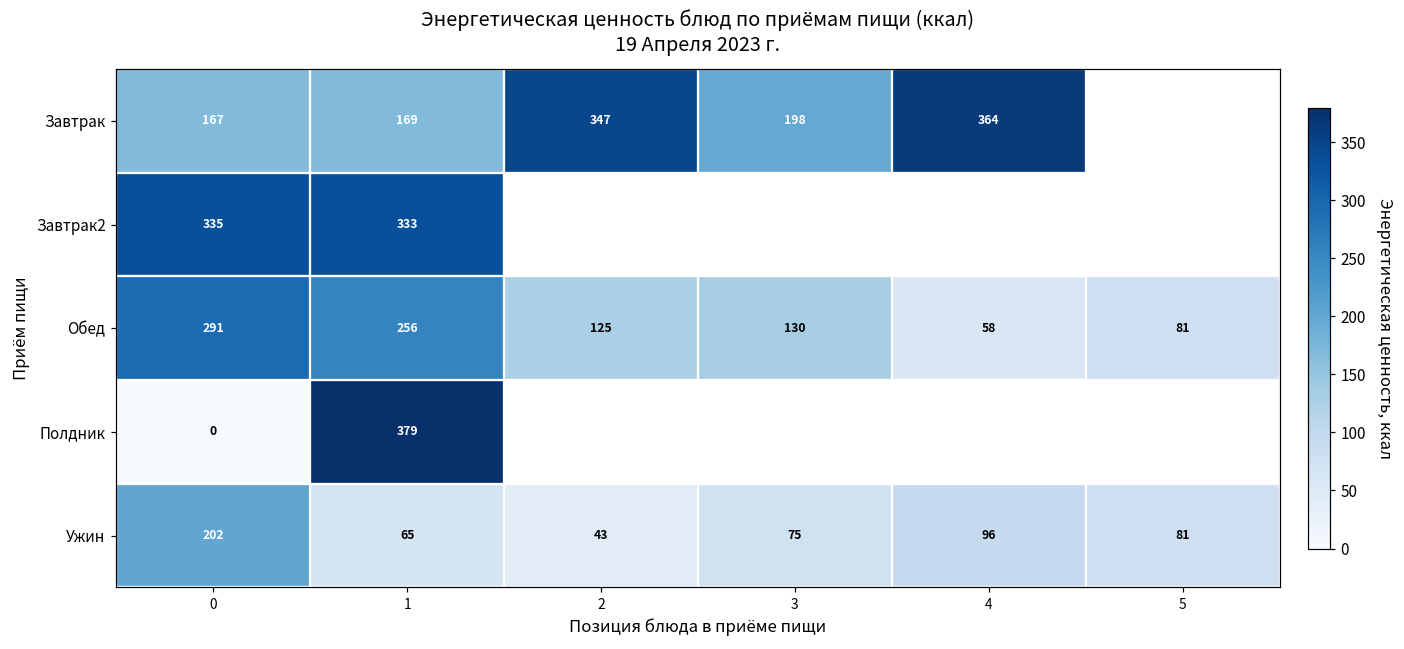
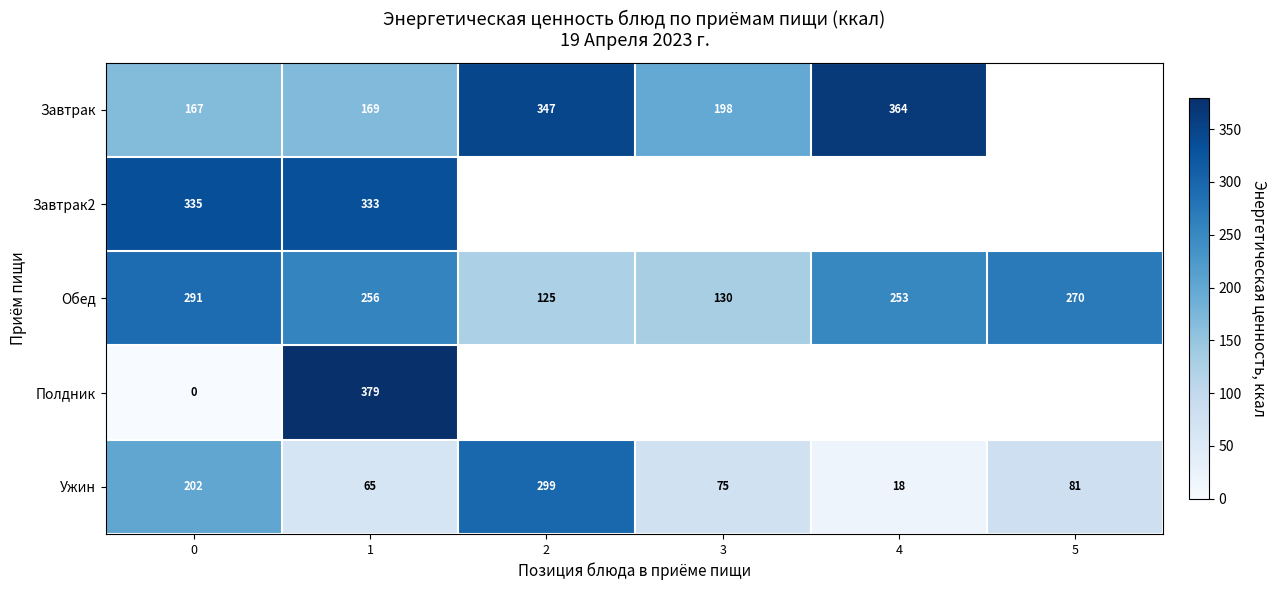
  {
    "Завтрак": {
      "0": 167,
      "1": 169,
      "2": 347,
      "3": 198,
      "4": 364
    },
    "Завтрак2": {
      "0": 335,
      "1": 333
    },
    "Обед": {
      "0": 291,
      "1": 256,
      "2": 125,
      "3": 130,
-     "4": 58,
-     "5": 81
+     "4": 253,
+     "5": 270
    },
    "Полдник": {
      "0": 0,
      "1": 379
    },
    "Ужин": {
      "0": 202,
      "1": 65,
-     "2": 43,
+     "2": 299,
      "3": 75,
-     "4": 96,
+     "4": 18,
      "5": 81
    }
  }
